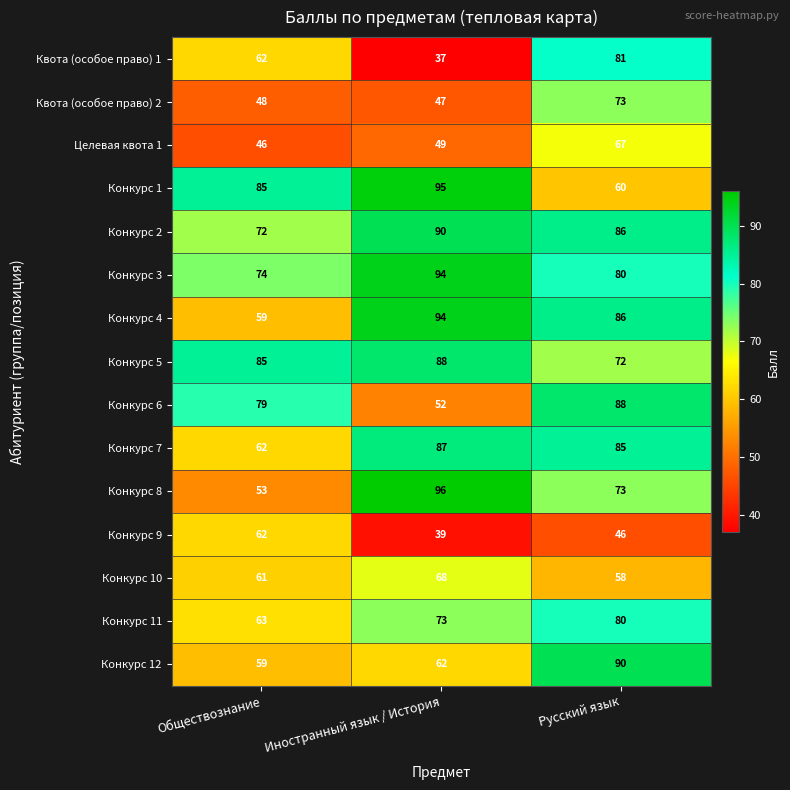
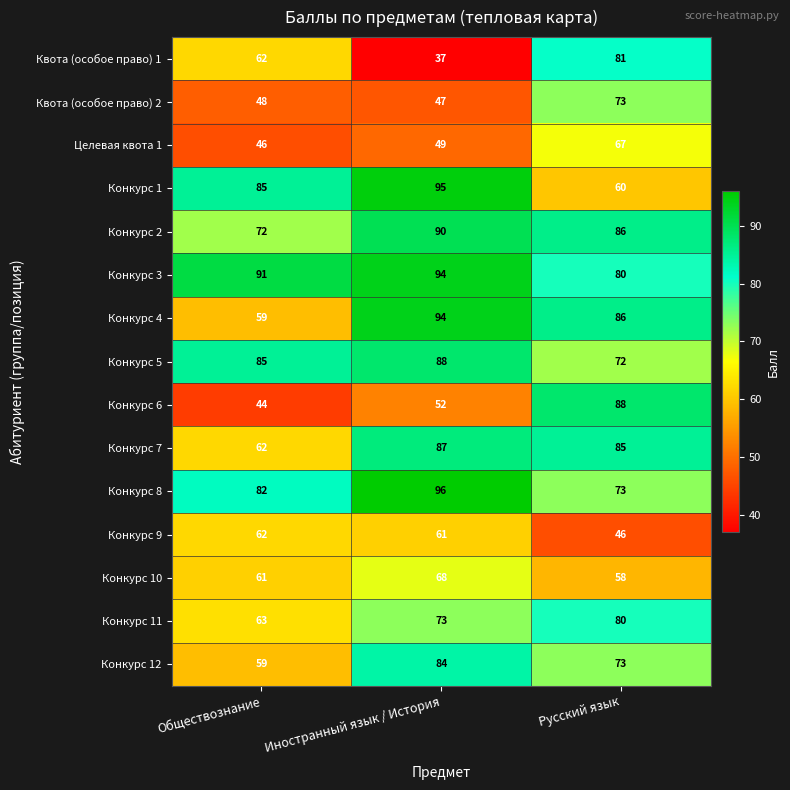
  {
    "Квота (особое право) 1": {
      "Обществознание": 62,
      "Иностранный язык / История": 37,
      "Русский язык": 81
    },
    "Квота (особое право) 2": {
      "Обществознание": 48,
      "Иностранный язык / История": 47,
      "Русский язык": 73
    },
    "Целевая квота 1": {
      "Обществознание": 46,
      "Иностранный язык / История": 49,
      "Русский язык": 67
    },
    "Конкурс 1": {
      "Обществознание": 85,
      "Иностранный язык / История": 95,
      "Русский язык": 60
    },
    "Конкурс 2": {
      "Обществознание": 72,
      "Иностранный язык / История": 90,
      "Русский язык": 86
    },
    "Конкурс 3": {
-     "Обществознание": 74,
+     "Обществознание": 91,
      "Иностранный язык / История": 94,
      "Русский язык": 80
    },
    "Конкурс 4": {
      "Обществознание": 59,
      "Иностранный язык / История": 94,
      "Русский язык": 86
    },
    "Конкурс 5": {
      "Обществознание": 85,
      "Иностранный язык / История": 88,
      "Русский язык": 72
    },
    "Конкурс 6": {
-     "Обществознание": 79,
+     "Обществознание": 44,
      "Иностранный язык / История": 52,
      "Русский язык": 88
    },
    "Конкурс 7": {
      "Обществознание": 62,
      "Иностранный язык / История": 87,
      "Русский язык": 85
    },
    "Конкурс 8": {
-     "Обществознание": 53,
+     "Обществознание": 82,
      "Иностранный язык / История": 96,
      "Русский язык": 73
    },
    "Конкурс 9": {
      "Обществознание": 62,
-     "Иностранный язык / История": 39,
+     "Иностранный язык / История": 61,
      "Русский язык": 46
    },
    "Конкурс 10": {
      "Обществознание": 61,
      "Иностранный язык / История": 68,
      "Русский язык": 58
    },
    "Конкурс 11": {
      "Обществознание": 63,
      "Иностранный язык / История": 73,
      "Русский язык": 80
    },
    "Конкурс 12": {
      "Обществознание": 59,
-     "Иностранный язык / История": 62,
-     "Русский язык": 90
+     "Иностранный язык / История": 84,
+     "Русский язык": 73
    }
  }
